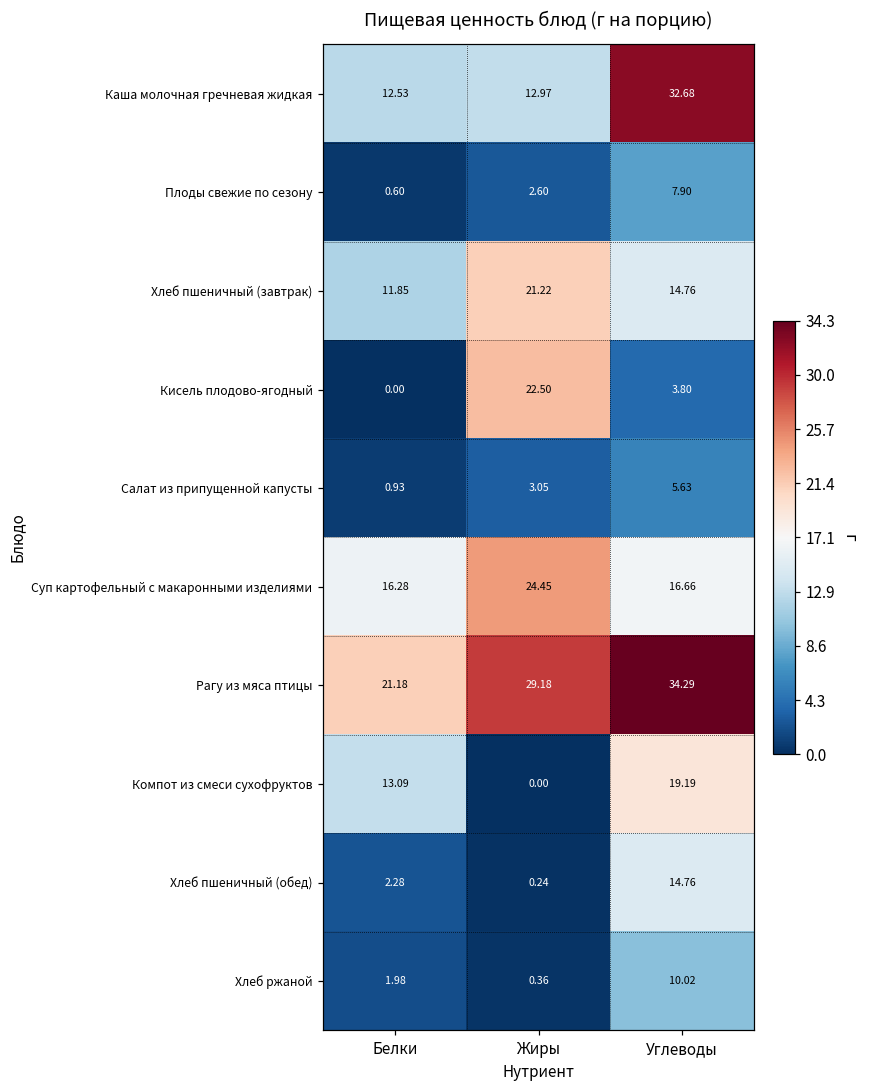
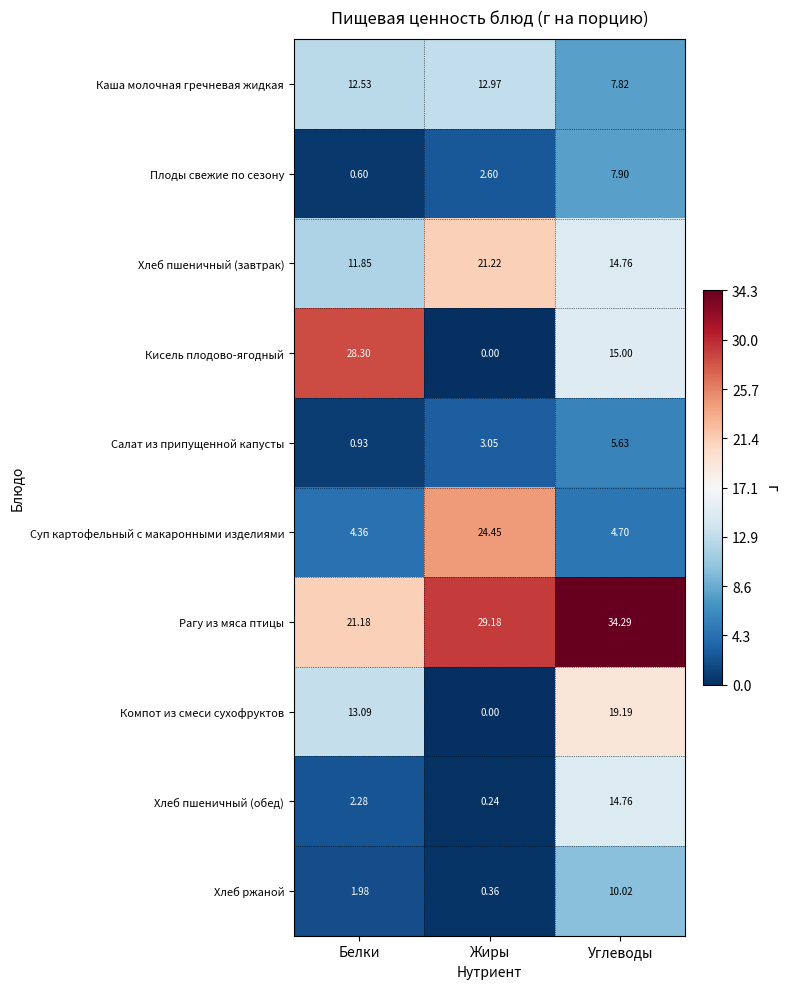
  {
    "Каша молочная гречневая жидкая": {
      "Белки": 12.53,
      "Жиры": 12.97,
-     "Углеводы": 32.68
+     "Углеводы": 7.82
    },
    "Плоды свежие по сезону": {
      "Белки": 0.60,
      "Жиры": 2.60,
      "Углеводы": 7.90
    },
    "Хлеб пшеничный (завтрак)": {
      "Белки": 11.85,
      "Жиры": 21.22,
      "Углеводы": 14.76
    },
    "Кисель плодово-ягодный": {
-     "Белки": 0.00,
-     "Жиры": 22.50,
-     "Углеводы": 3.80
+     "Белки": 28.30,
+     "Жиры": 0.00,
+     "Углеводы": 15.00
    },
    "Салат из припущенной капусты": {
      "Белки": 0.93,
      "Жиры": 3.05,
      "Углеводы": 5.63
    },
    "Суп картофельный с макаронными изделиями": {
-     "Белки": 16.28,
+     "Белки": 4.36,
      "Жиры": 24.45,
-     "Углеводы": 16.66
+     "Углеводы": 4.70
    },
    "Рагу из мяса птицы": {
      "Белки": 21.18,
      "Жиры": 29.18,
      "Углеводы": 34.29
    },
    "Компот из смеси сухофруктов": {
      "Белки": 13.09,
      "Жиры": 0.00,
      "Углеводы": 19.19
    },
    "Хлеб пшеничный (обед)": {
      "Белки": 2.28,
      "Жиры": 0.24,
      "Углеводы": 14.76
    },
    "Хлеб ржаной": {
      "Белки": 1.98,
      "Жиры": 0.36,
      "Углеводы": 10.02
    }
  }
